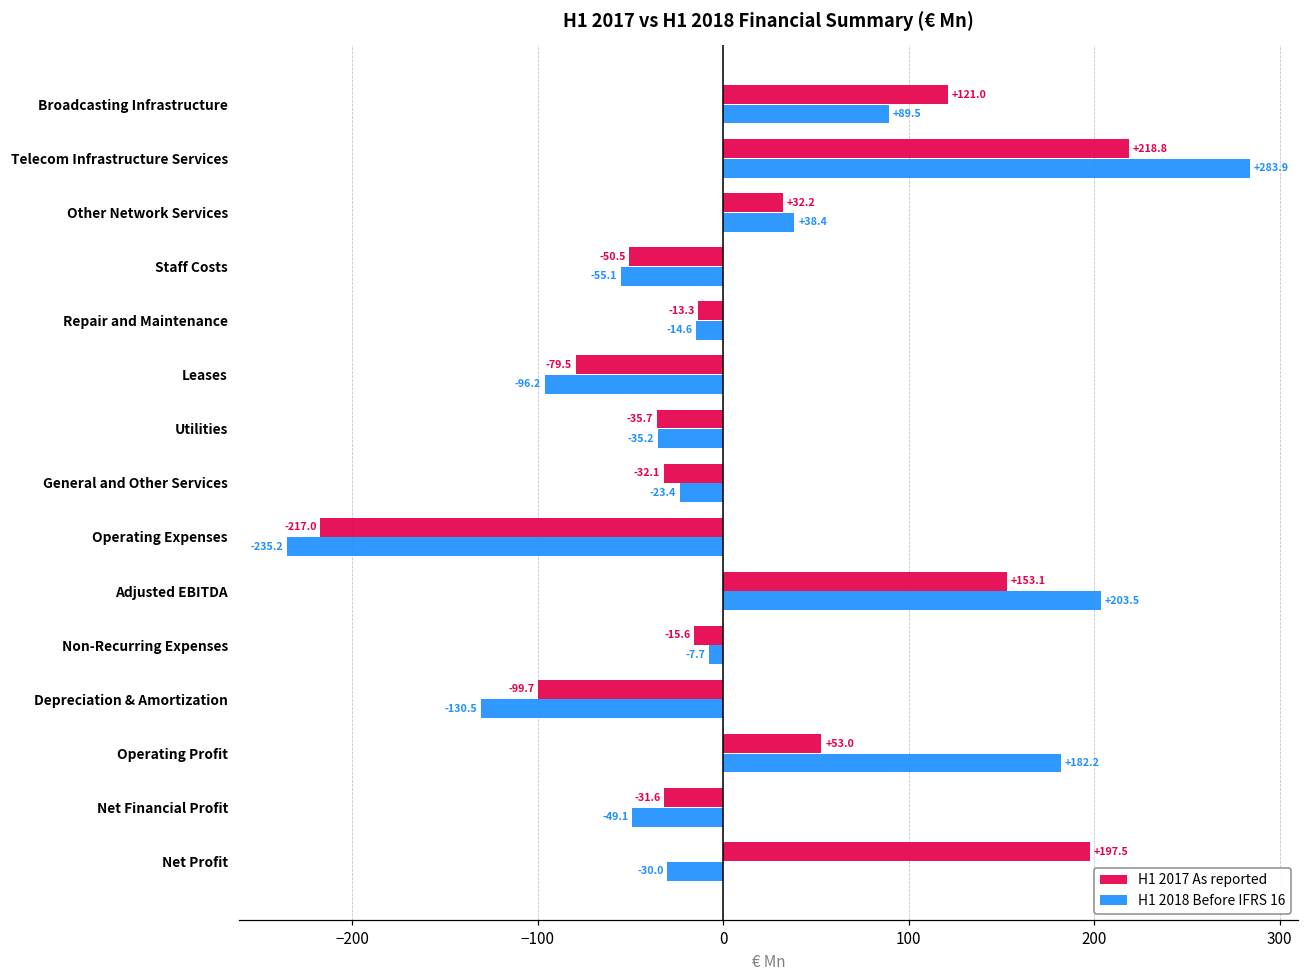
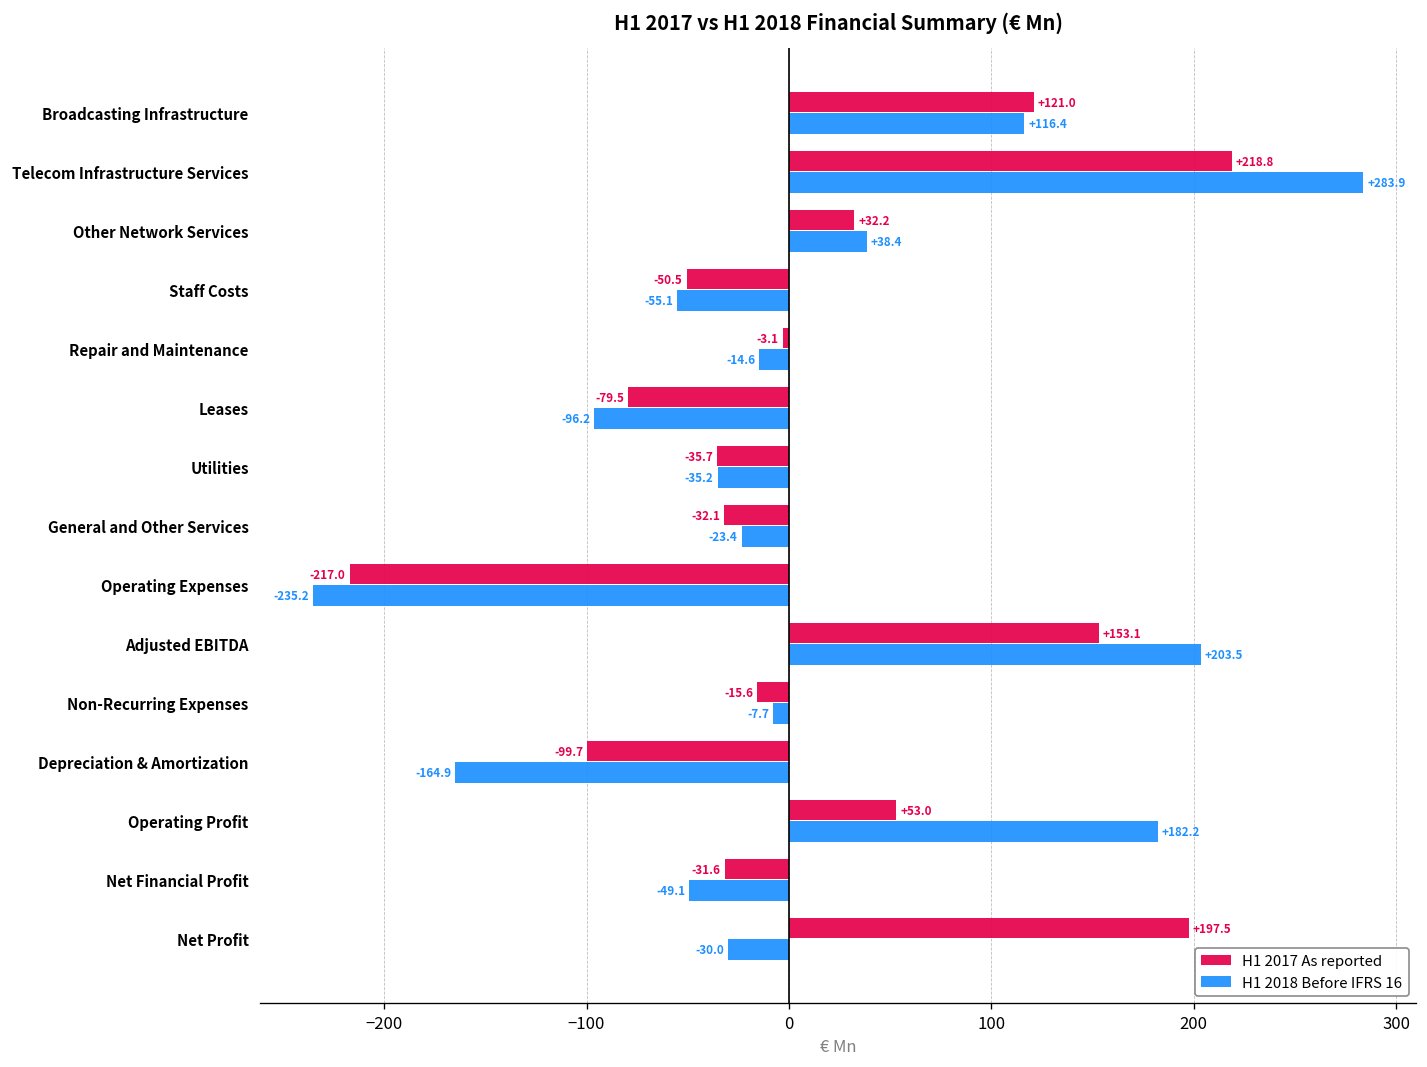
  {
    "H1 2017 As reported": {
      "Broadcasting Infrastructure": "+121.0",
      "Telecom Infrastructure Services": "+218.8",
      "Other Network Services": "+32.2",
      "Staff Costs": "-50.5",
-     "Repair and Maintenance": "-13.3",
+     "Repair and Maintenance": "-3.1",
      "Leases": "-79.5",
      "Utilities": "-35.7",
      "General and Other Services": "-32.1",
      "Operating Expenses": "-217.0",
      "Adjusted EBITDA": "+153.1",
      "Non-Recurring Expenses": "-15.6",
      "Depreciation & Amortization": "-99.7",
      "Operating Profit": "+53.0",
      "Net Financial Profit": "-31.6",
      "Net Profit": "+197.5"
    },
    "H1 2018 Before IFRS 16": {
-     "Broadcasting Infrastructure": "+89.5",
+     "Broadcasting Infrastructure": "+116.4",
      "Telecom Infrastructure Services": "+283.9",
      "Other Network Services": "+38.4",
      "Staff Costs": "-55.1",
      "Repair and Maintenance": "-14.6",
      "Leases": "-96.2",
      "Utilities": "-35.2",
      "General and Other Services": "-23.4",
      "Operating Expenses": "-235.2",
      "Adjusted EBITDA": "+203.5",
      "Non-Recurring Expenses": "-7.7",
-     "Depreciation & Amortization": "-130.5",
+     "Depreciation & Amortization": "-164.9",
      "Operating Profit": "+182.2",
      "Net Financial Profit": "-49.1",
      "Net Profit": "-30.0"
    }
  }
